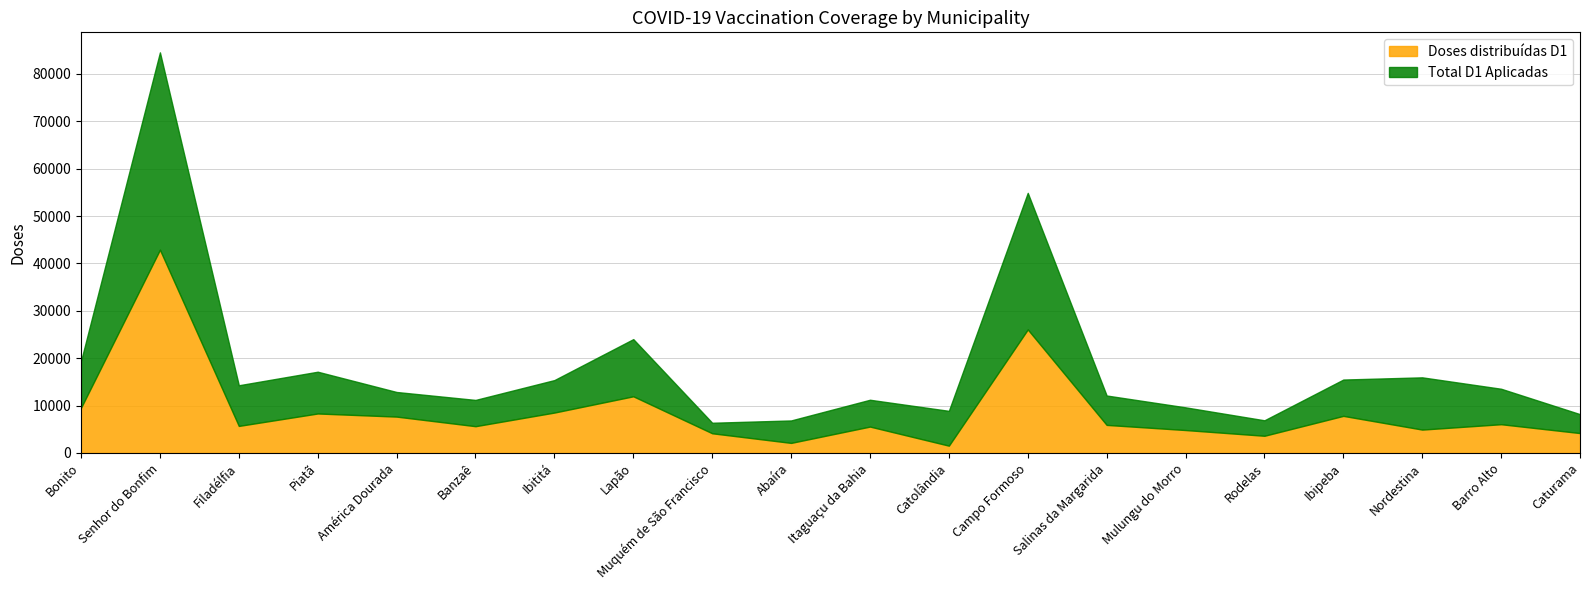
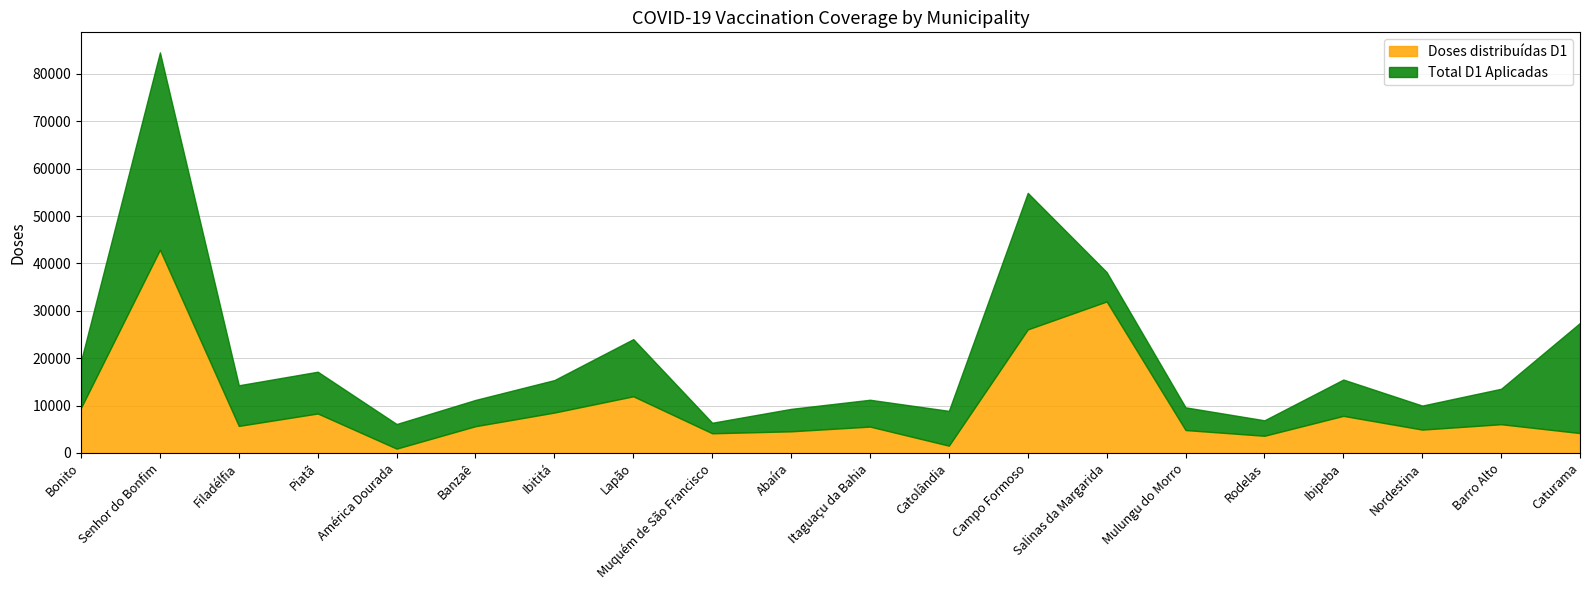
  {
    "Doses distribuídas D1": {
      "Bonito": 10000,
      "Senhor do Bonfim": 43000,
      "Filadélfia": 6000,
      "Piatã": 8000,
-     "América Dourada": 8000,
+     "América Dourada": 1000,
      "Banzaê": 6000,
      "Ibititá": 9000,
      "Lapão": 12000,
      "Muquém de São Francisco": 4000,
-     "Abaíra": 2000,
+     "Abaíra": 5000,
      "Itaguaçu da Bahia": 6000,
      "Catolândia": 2000,
      "Campo Formoso": 26000,
-     "Salinas da Margarida": 6000,
+     "Salinas da Margarida": 32000,
      "Mulungu do Morro": 5000,
      "Rodelas": 4000,
      "Ibipeba": 8000,
      "Nordestina": 5000,
      "Barro Alto": 6000,
      "Caturama": 4000
    },
    "Total D1 Aplicadas": {
      "Bonito": 10000,
      "Senhor do Bonfim": 42000,
      "Filadélfia": 9000,
      "Piatã": 9000,
      "América Dourada": 5000,
      "Banzaê": 6000,
      "Ibititá": 7000,
      "Lapão": 12000,
      "Muquém de São Francisco": 2000,
      "Abaíra": 5000,
      "Itaguaçu da Bahia": 6000,
      "Catolândia": 7000,
      "Campo Formoso": 29000,
      "Salinas da Margarida": 6000,
      "Mulungu do Morro": 5000,
      "Rodelas": 3000,
      "Ibipeba": 8000,
-     "Nordestina": 11000,
+     "Nordestina": 5000,
      "Barro Alto": 7000,
-     "Caturama": 4000
+     "Caturama": 23000
    }
  }
